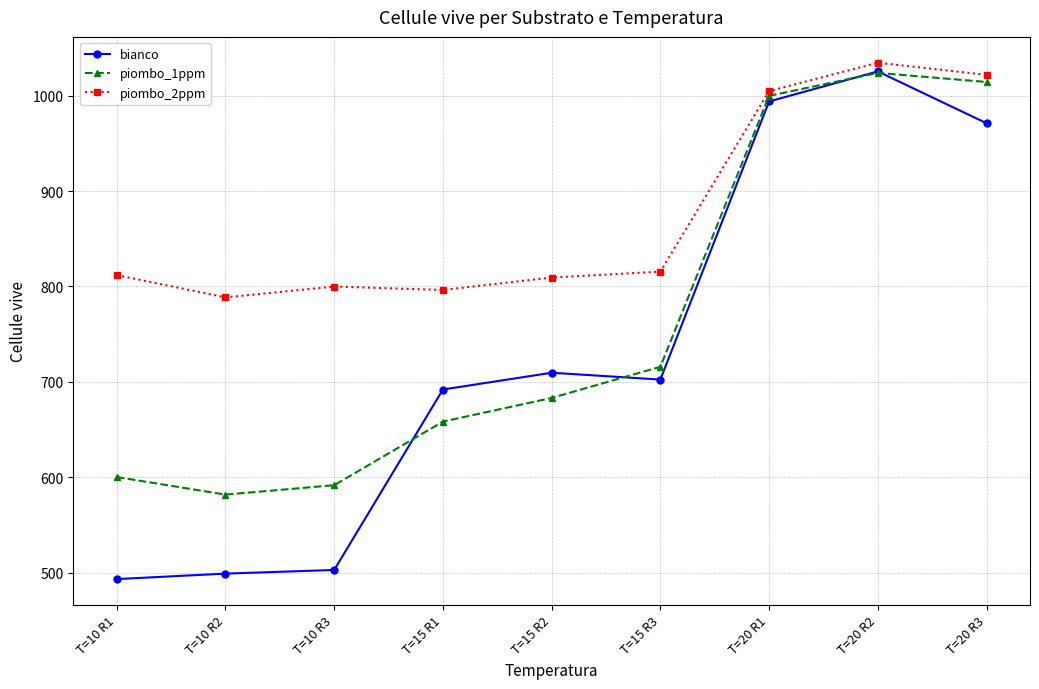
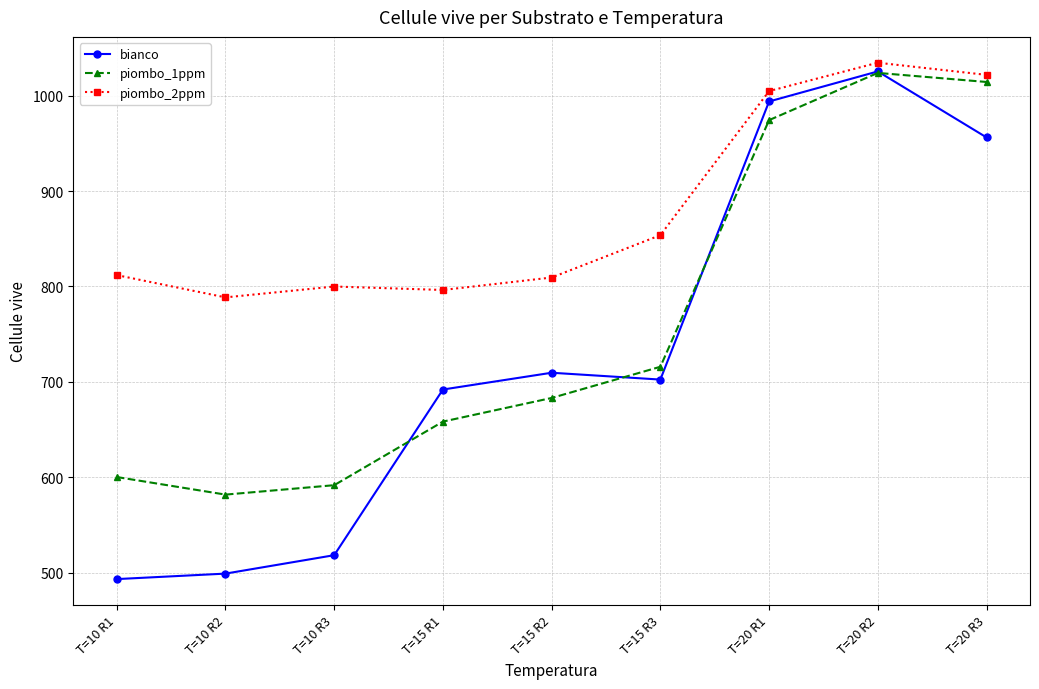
  {
    "bianco": {
      "T=10 R1": 490,
      "T=10 R2": 500,
-     "T=10 R3": 500,
+     "T=10 R3": 520,
      "T=15 R1": 690,
      "T=15 R2": 710,
      "T=15 R3": 700,
      "T=20 R1": 990,
-     "T=20 R3": 970
+     "T=20 R3": 960
    },
    "piombo_1ppm": {
      "T=10 R1": 600,
      "T=10 R2": 580,
      "T=10 R3": 590,
      "T=15 R1": 660,
      "T=15 R2": 680,
      "T=15 R3": 720,
-     "T=20 R1": 1000,
+     "T=20 R1": 970,
      "T=20 R3": 1010
    },
    "piombo_2ppm": {
      "T=10 R1": 810,
      "T=10 R2": 790,
      "T=10 R3": 800,
      "T=15 R1": 800,
      "T=15 R2": 810,
-     "T=15 R3": 820,
+     "T=15 R3": 850,
      "T=20 R1": 1000,
      "T=20 R2": 1030,
      "T=20 R3": 1020
    }
  }
